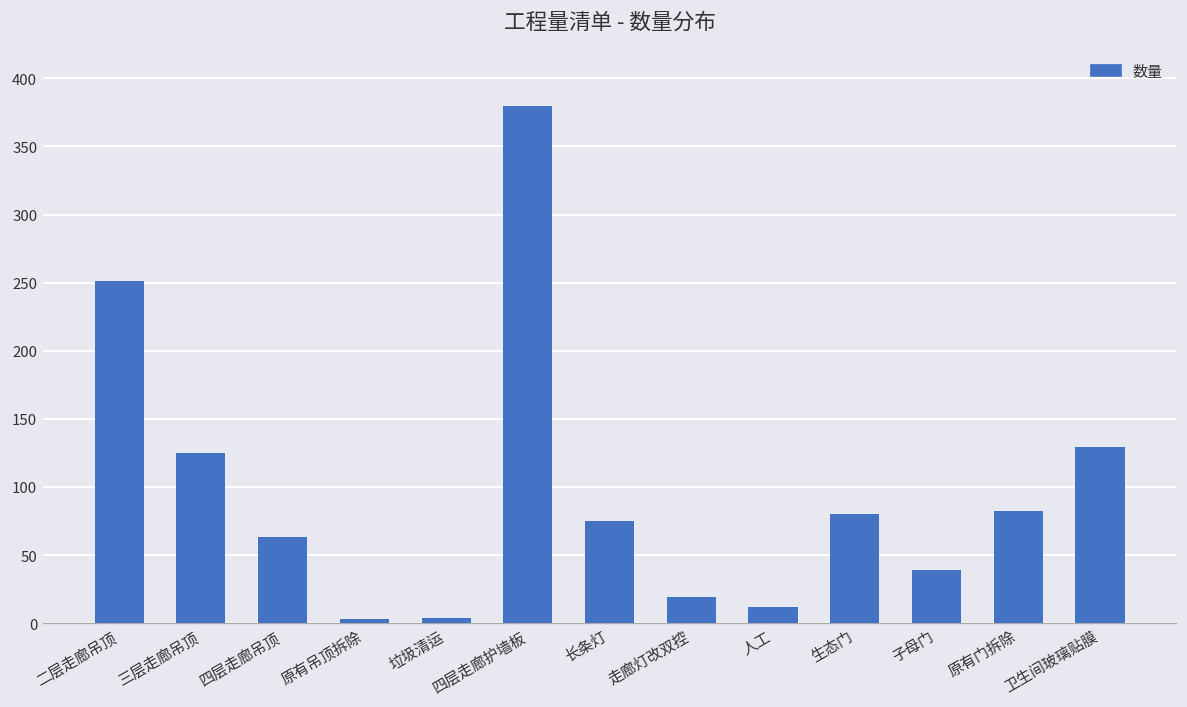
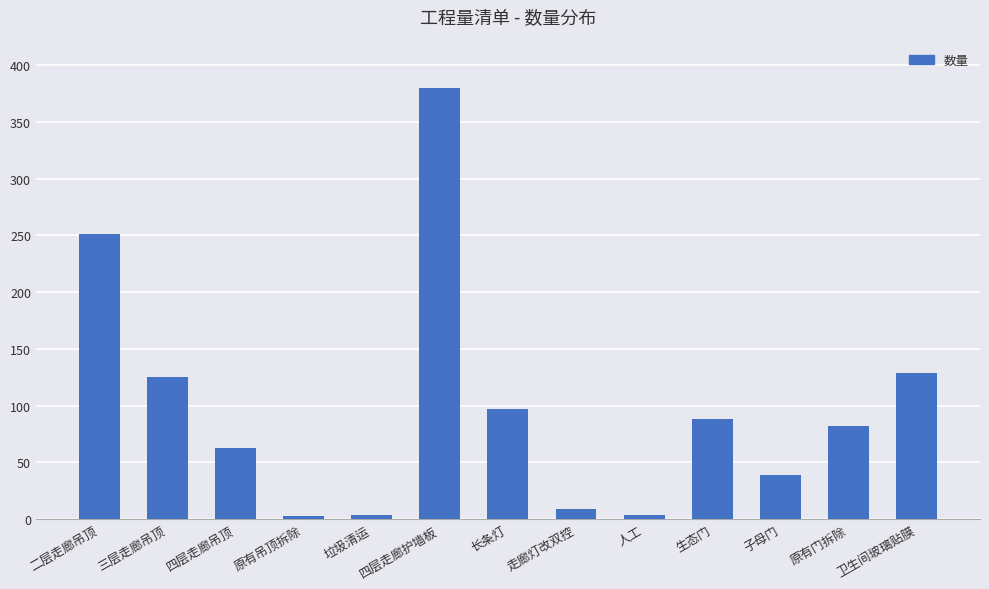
  {
    "二层走廊吊顶": 251,
    "三层走廊吊顶": 125,
    "四层走廊吊顶": 63,
    "原有吊顶拆除": 3,
    "垃圾清运": 4,
    "四层走廊护墙板": 380,
-   "长条灯": 75,
-   "走廊灯改双控": 19,
-   "人工": 12,
-   "生态门": 80,
+   "长条灯": 97,
+   "走廊灯改双控": 9,
+   "人工": 4,
+   "生态门": 88,
    "子母门": 39,
    "原有门拆除": 82,
    "卫生间玻璃贴膜": 129
  }
